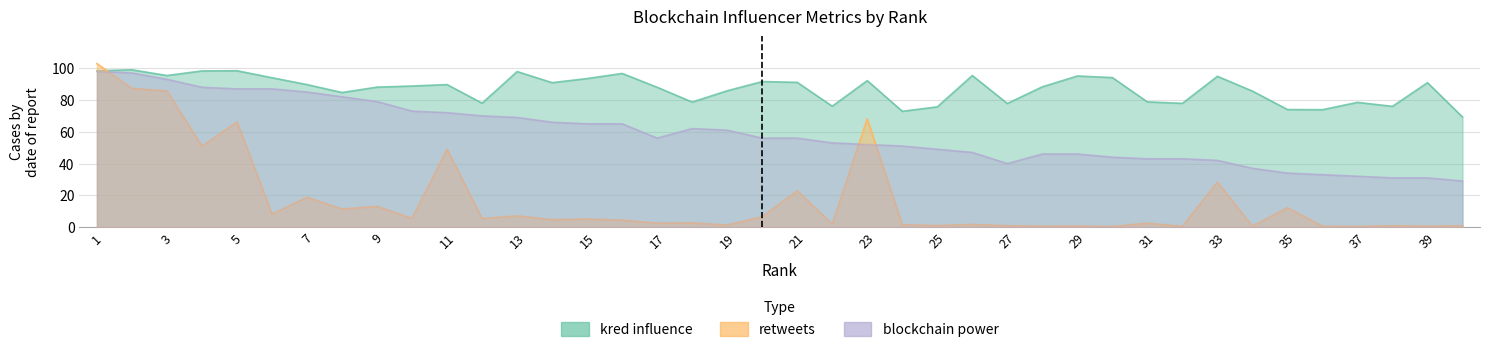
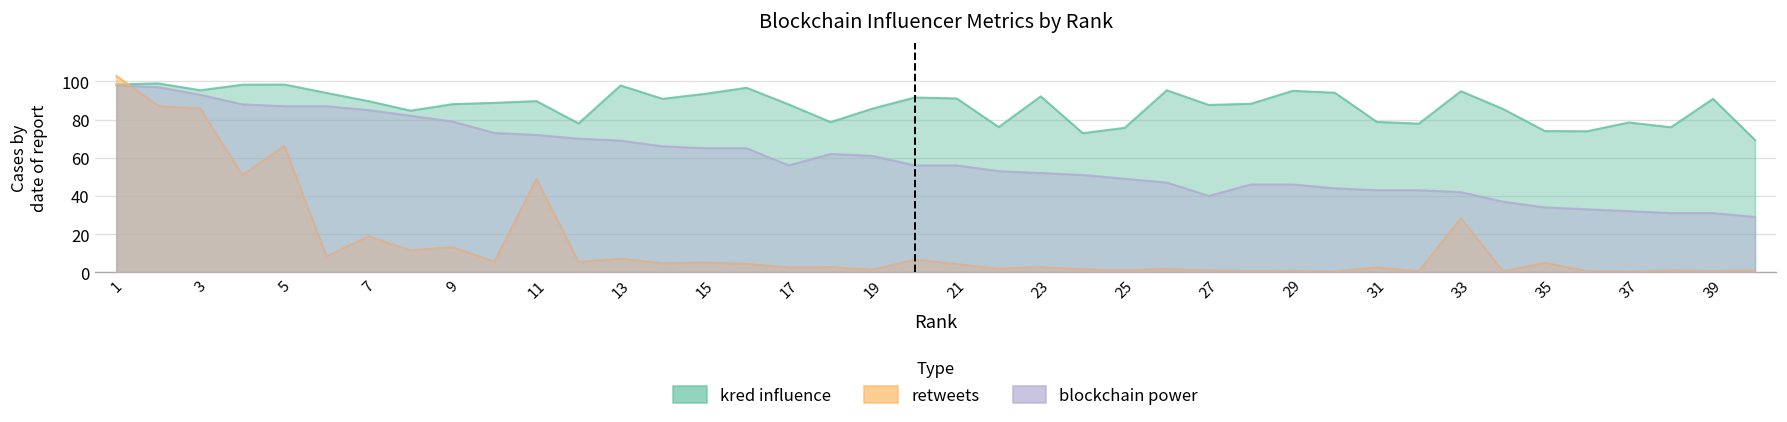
  {
    "kred influence": {
      "3": 95,
      "5": 98,
      "7": 90,
      "9": 88,
      "11": 90,
      "13": 98,
      "15": 94,
      "17": 88,
      "19": 86,
      "21": 91,
      "23": 92,
      "25": 76,
-     "27": 78,
+     "27": 88,
      "29": 95,
      "31": 79,
      "33": 95,
      "35": 74,
      "37": 79,
      "39": 91
    },
    "retweets": {
      "1": 103,
      "3": 86,
      "5": 66,
      "7": 19,
      "9": 13,
      "11": 49,
      "13": 7,
      "15": 5,
      "17": 3,
      "19": 1,
-     "21": 23,
-     "23": 68,
+     "21": 4,
+     "23": 3,
      "25": 1,
      "27": 1,
      "29": 1,
      "31": 3,
      "33": 28,
-     "35": 12,
+     "35": 5,
      "37": 0,
      "39": 1
    },
    "blockchain power": {
      "3": 93,
      "5": 87,
      "7": 85,
      "9": 79,
      "11": 72,
      "13": 69,
      "15": 65,
      "17": 56,
      "19": 61,
      "21": 56,
      "23": 52,
      "25": 49,
      "27": 40,
      "29": 46,
      "31": 43,
      "33": 42,
      "35": 34,
      "37": 32,
      "39": 31
    }
  }
